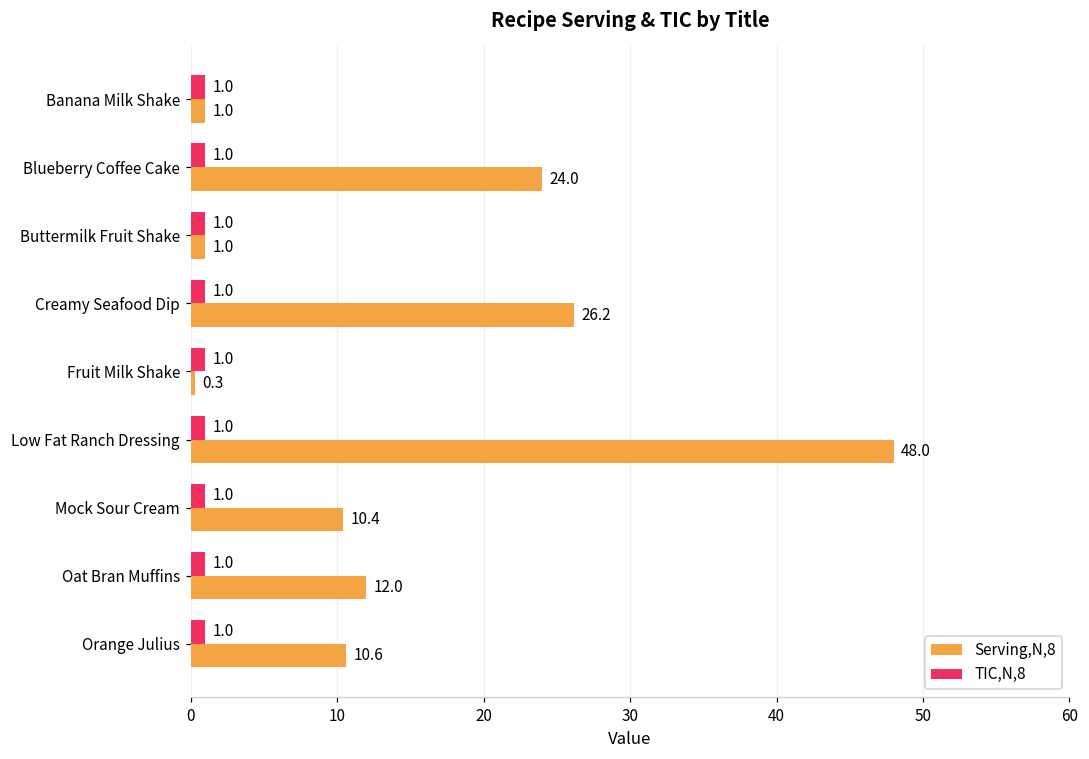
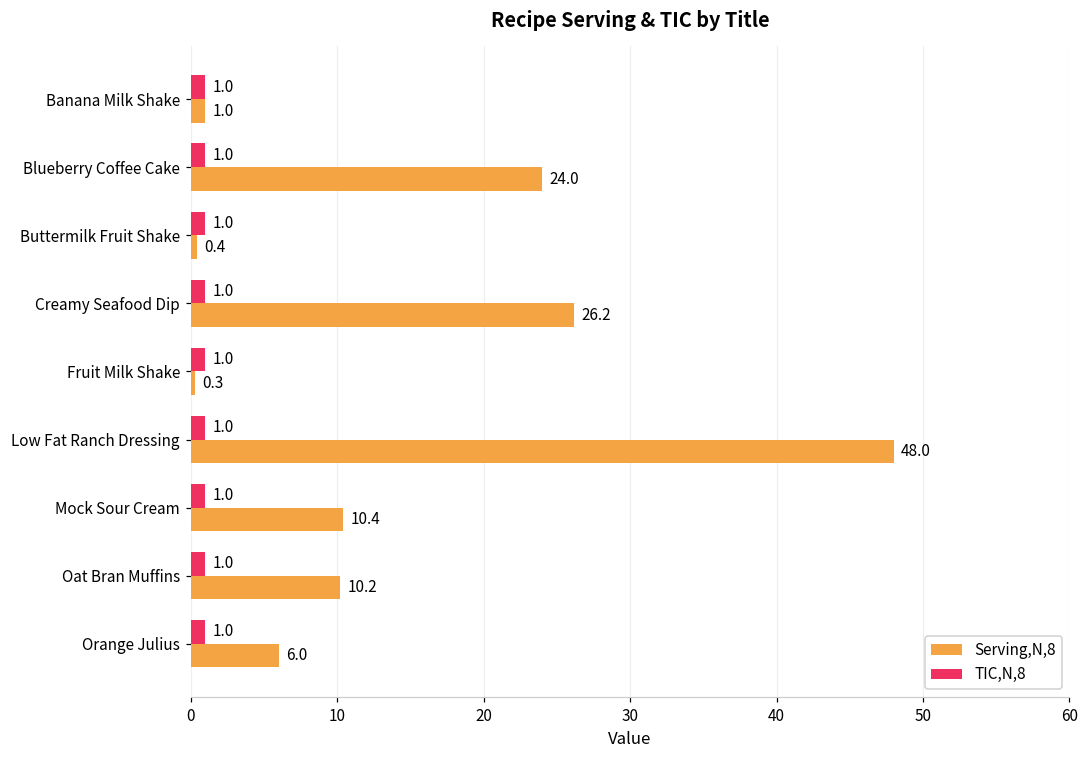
  {
    "Serving,N,8": {
      "Banana Milk Shake": 1.0,
      "Blueberry Coffee Cake": 24.0,
-     "Buttermilk Fruit Shake": 1.0,
+     "Buttermilk Fruit Shake": 0.4,
      "Creamy Seafood Dip": 26.2,
      "Fruit Milk Shake": 0.3,
      "Low Fat Ranch Dressing": 48.0,
      "Mock Sour Cream": 10.4,
-     "Oat Bran Muffins": 12.0,
-     "Orange Julius": 10.6
+     "Oat Bran Muffins": 10.2,
+     "Orange Julius": 6.0
    },
    "TIC,N,8": {
      "Banana Milk Shake": 1.0,
      "Blueberry Coffee Cake": 1.0,
      "Buttermilk Fruit Shake": 1.0,
      "Creamy Seafood Dip": 1.0,
      "Fruit Milk Shake": 1.0,
      "Low Fat Ranch Dressing": 1.0,
      "Mock Sour Cream": 1.0,
      "Oat Bran Muffins": 1.0,
      "Orange Julius": 1.0
    }
  }
